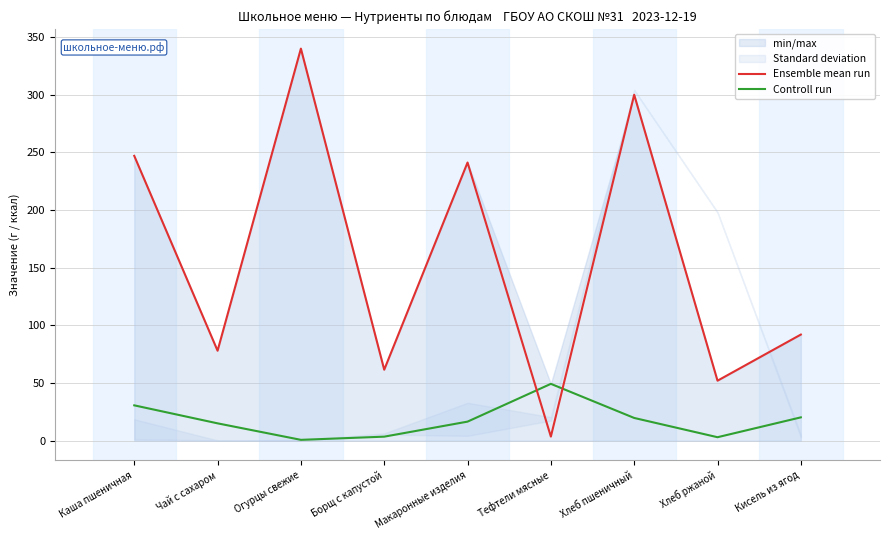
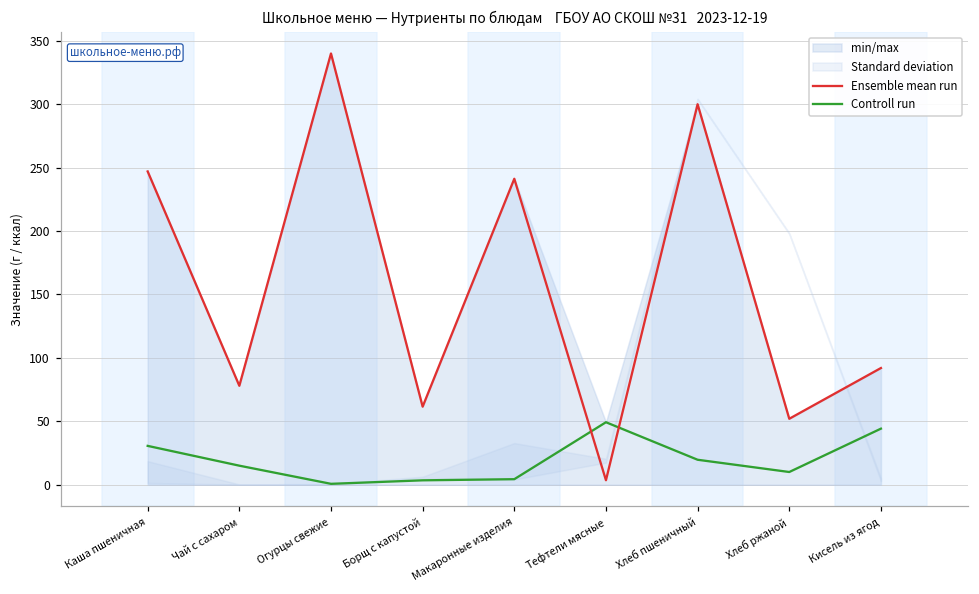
  {
    "Ensemble mean run": {
      "Тефтели мясные": 4
    },
    "Controll run": {
      "Каша пшеничная": 31,
      "Чай с сахаром": 15,
      "Борщ с капустой": 3,
-     "Макаронные изделия": 17,
+     "Макаронные изделия": 4,
      "Хлеб пшеничный": 20,
-     "Хлеб ржаной": 3,
-     "Кисель из ягод": 20
+     "Хлеб ржаной": 10,
+     "Кисель из ягод": 44
    }
  }
